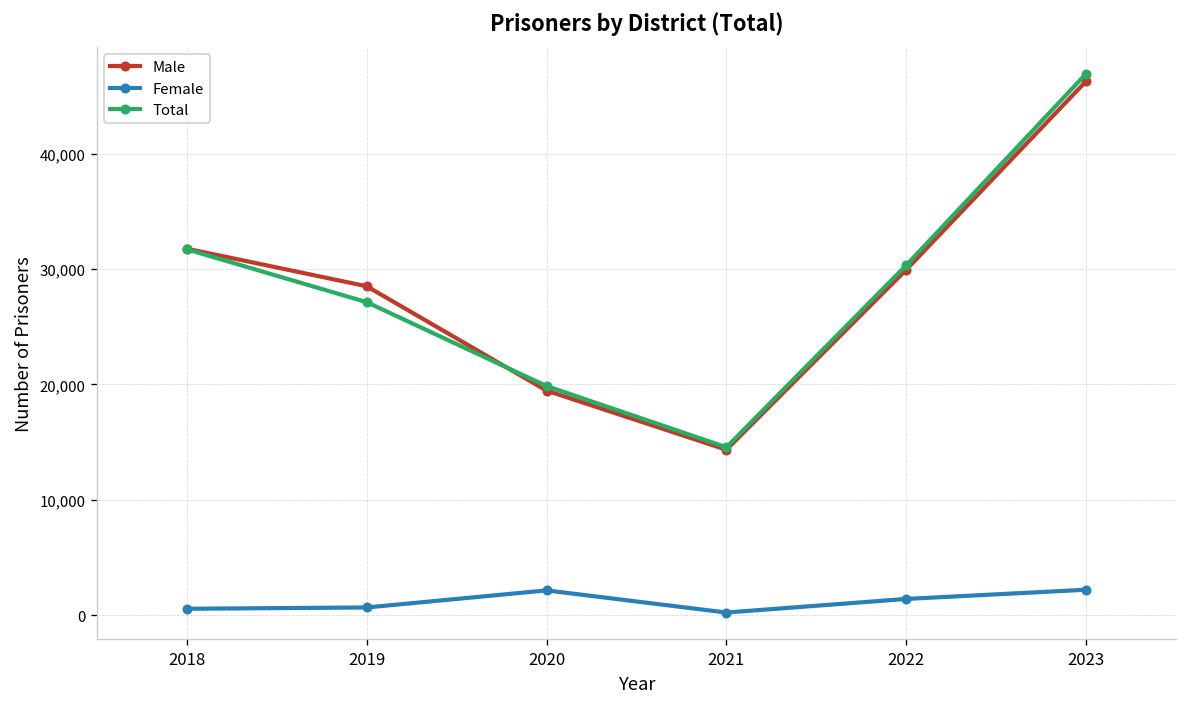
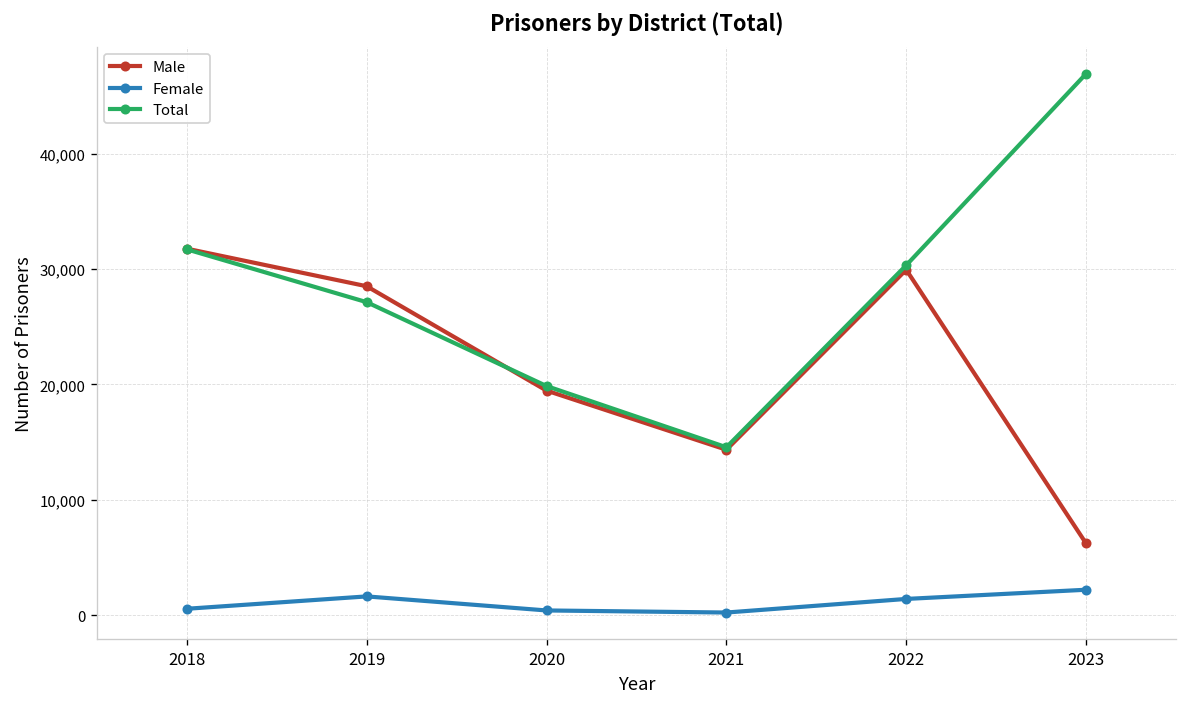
  {
    "Male": {
      "2019": "29,000",
      "2020": "19,000",
      "2022": "30,000",
-     "2023": "46,000"
+     "2023": "6,000"
    },
    "Female": {
      "2018": "1,000",
-     "2019": "1,000",
-     "2020": "2,000",
+     "2019": "2,000",
+     "2020": "0",
      "2021": "0",
      "2022": "1,000",
      "2023": "2,000"
    },
    "Total": {
      "2019": "27,000",
      "2020": "20,000",
      "2022": "30,000",
      "2023": "47,000"
    }
  }
